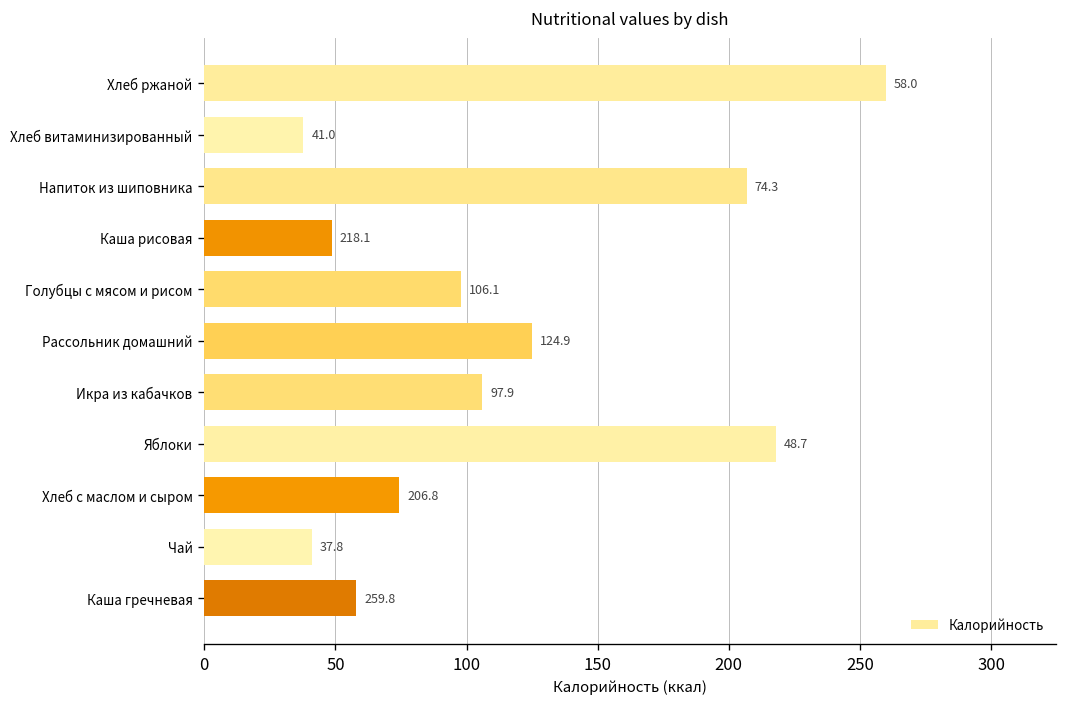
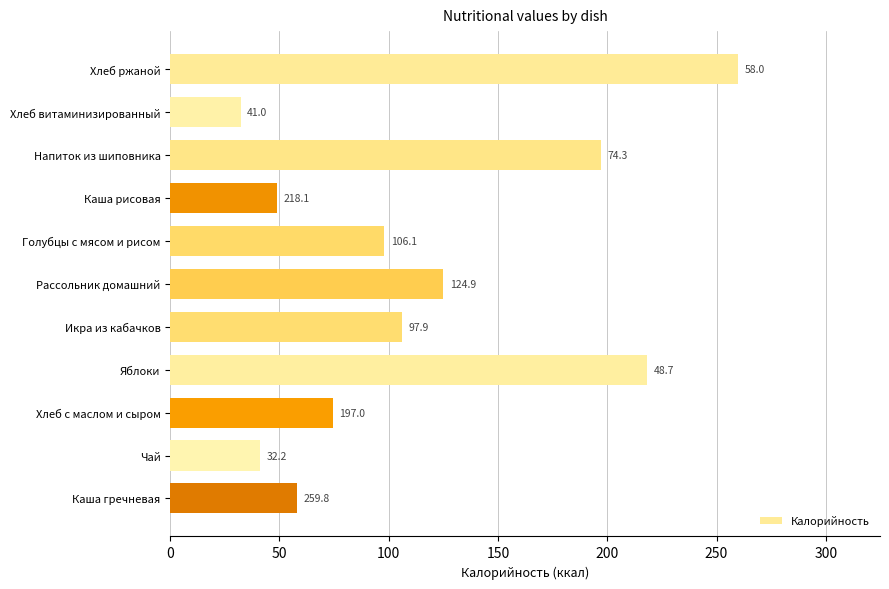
  {
-   "Хлеб витаминизированный": 37.8,
-   "Напиток из шиповника": 206.8,
+   "Хлеб витаминизированный": 32.2,
+   "Напиток из шиповника": 197.0,
    "Рассольник домашний": 124.9
  }
